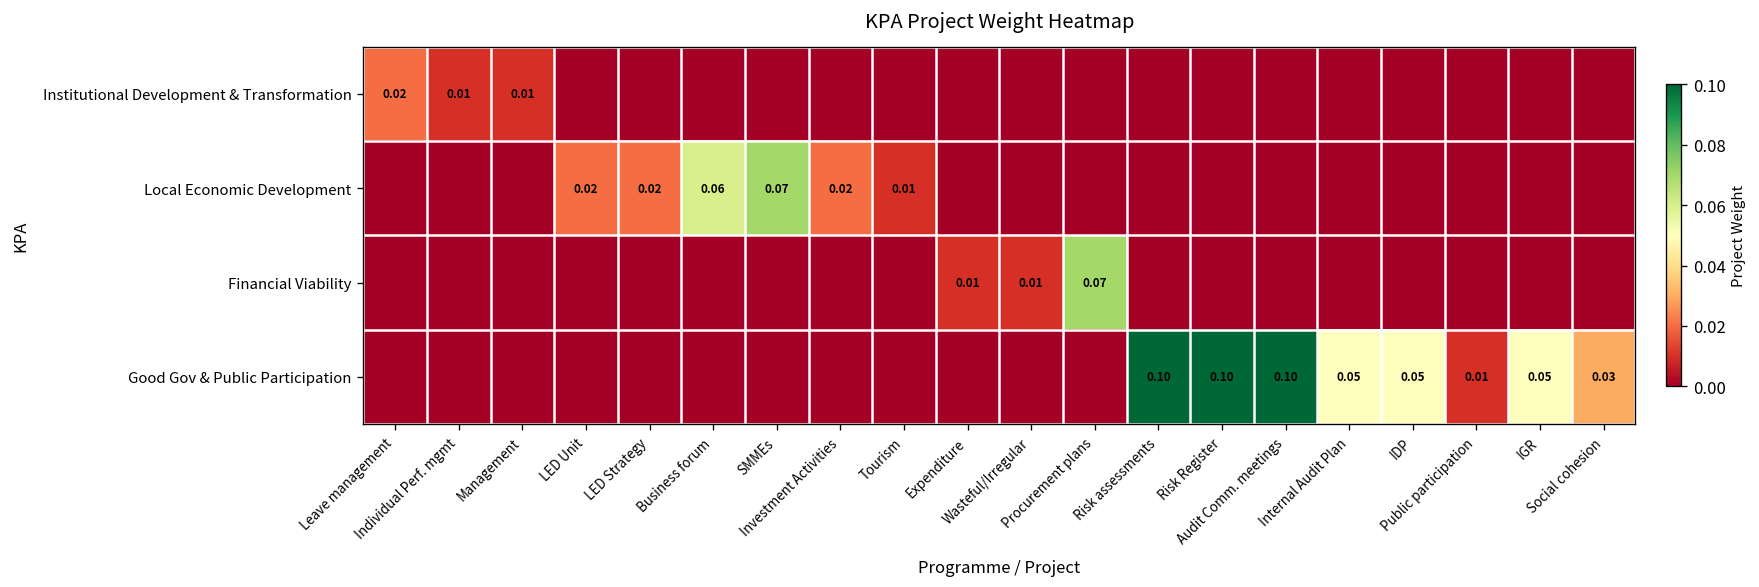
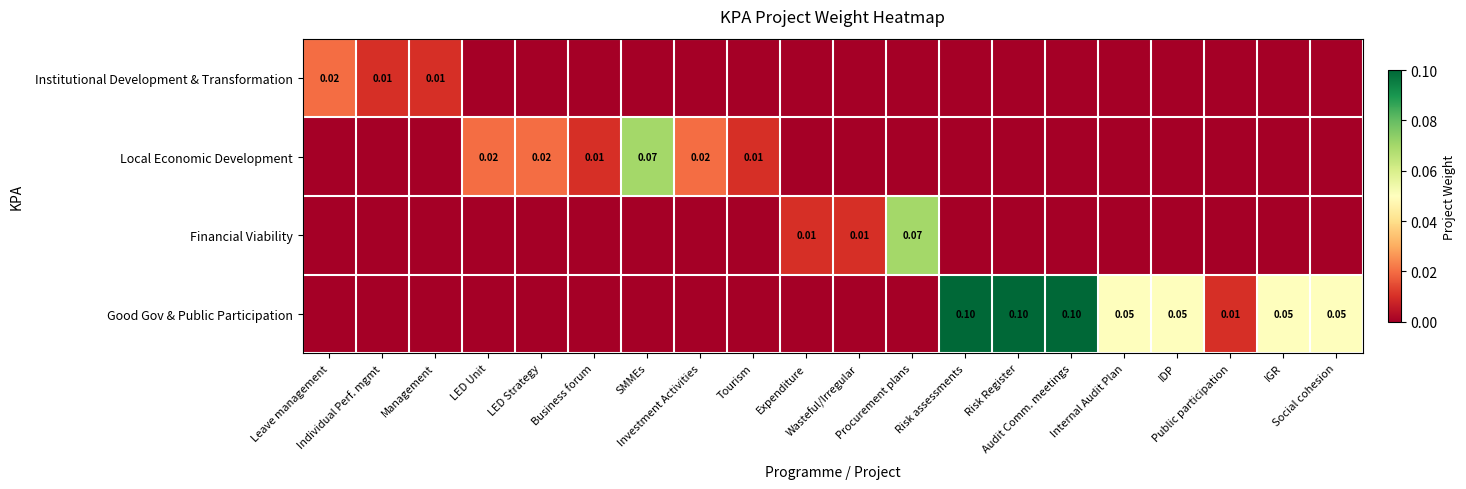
  {
    "Institutional Development & Transformation": {
      "Leave management": 0.02,
      "Individual Perf. mgmt": 0.01,
      "Management": 0.01
    },
    "Local Economic Development": {
      "LED Unit": 0.02,
      "LED Strategy": 0.02,
-     "Business forum": 0.06,
+     "Business forum": 0.01,
      "SMMEs": 0.07,
      "Investment Activities": 0.02,
      "Tourism": 0.01
    },
    "Financial Viability": {
      "Expenditure": 0.01,
      "Wasteful/Irregular": 0.01,
      "Procurement plans": 0.07
    },
    "Good Gov & Public Participation": {
      "Risk assessments": 0.10,
      "Risk Register": 0.10,
      "Audit Comm. meetings": 0.10,
      "Internal Audit Plan": 0.05,
      "IDP": 0.05,
      "Public participation": 0.01,
      "IGR": 0.05,
-     "Social cohesion": 0.03
+     "Social cohesion": 0.05
    }
  }
